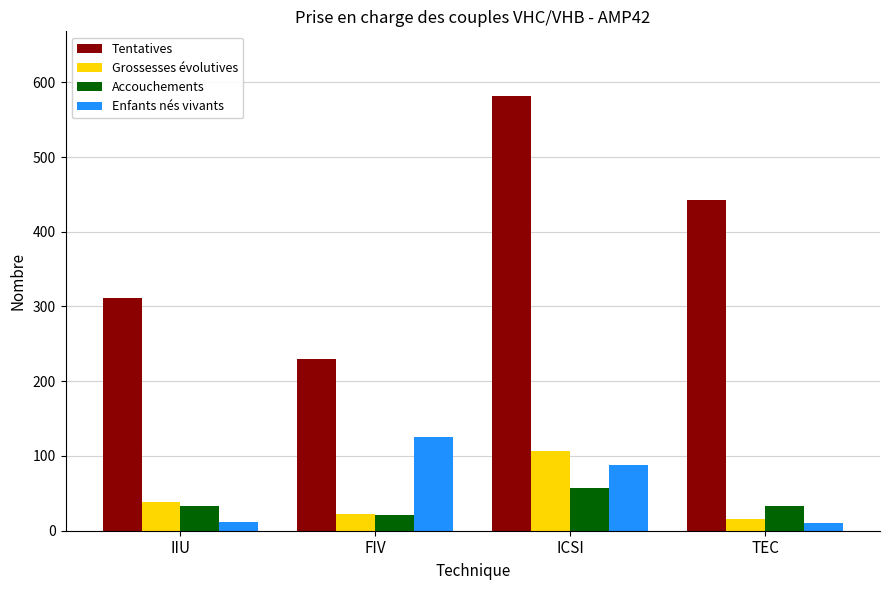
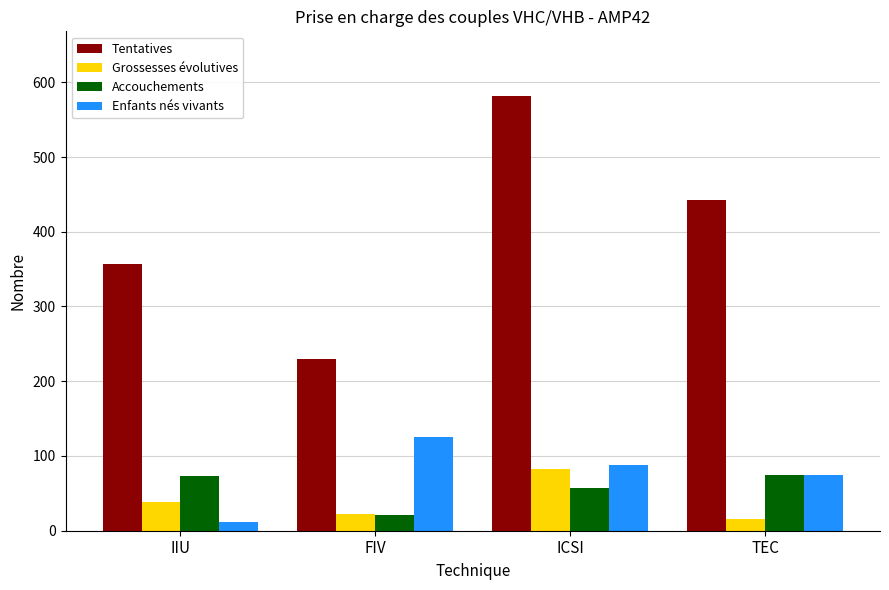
  {
    "Tentatives": {
-     "IIU": 310,
+     "IIU": 360,
      "FIV": 230,
      "ICSI": 580,
      "TEC": 440
    },
    "Grossesses évolutives": {
      "IIU": 40,
      "FIV": 20,
-     "ICSI": 110,
+     "ICSI": 80,
      "TEC": 20
    },
    "Accouchements": {
-     "IIU": 30,
+     "IIU": 70,
      "FIV": 20,
      "ICSI": 60,
-     "TEC": 30
+     "TEC": 70
    },
    "Enfants nés vivants": {
      "IIU": 10,
      "FIV": 130,
      "ICSI": 90,
-     "TEC": 10
+     "TEC": 80
    }
  }
